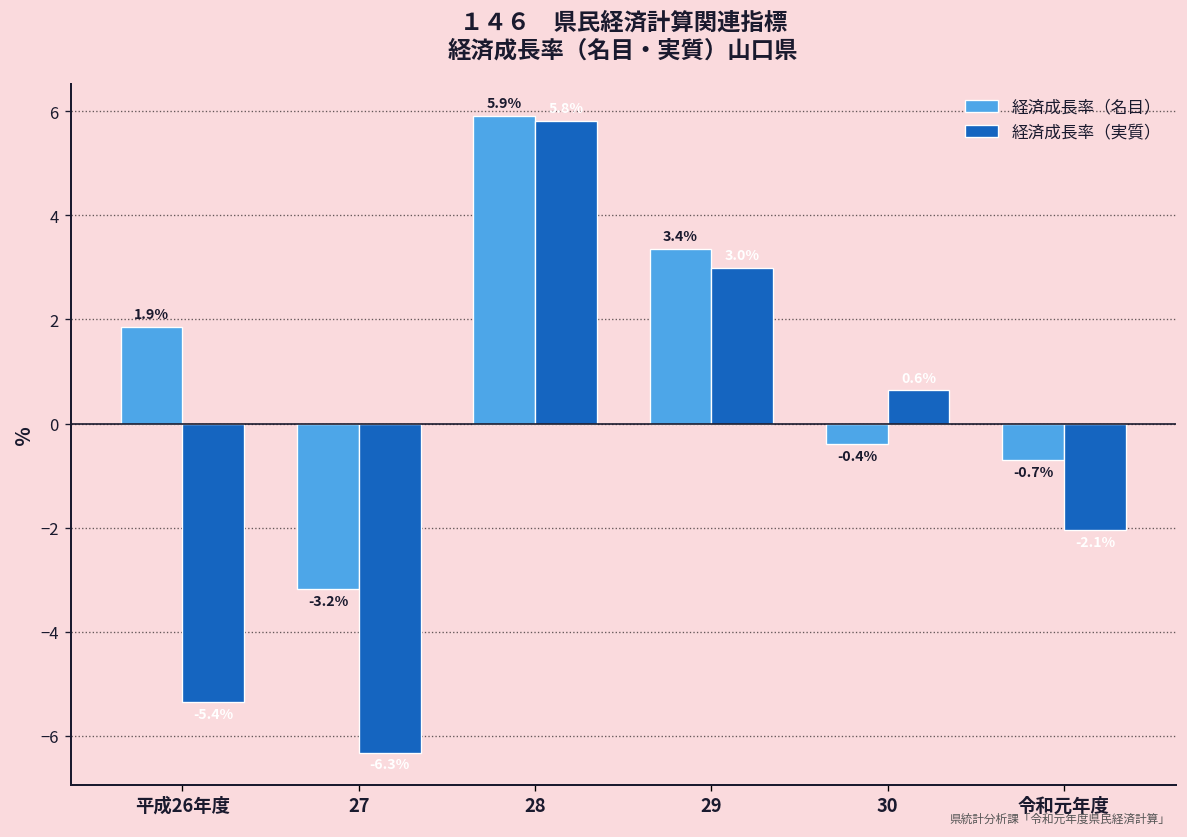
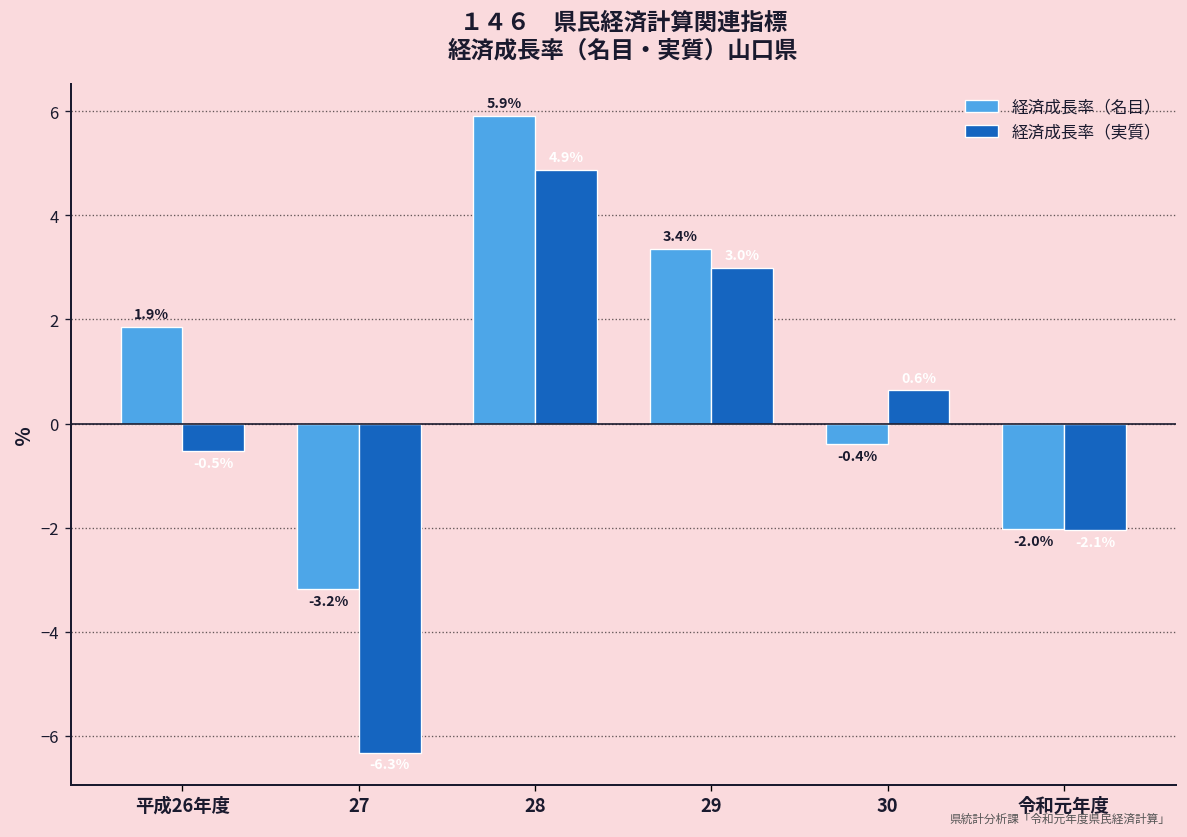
  {
    "経済成長率（名目）": {
      "平成26年度": "1.9%",
      "27": "-3.2%",
      "28": "5.9%",
      "29": "3.4%",
      "30": "-0.4%",
-     "令和元年度": "-0.7%"
+     "令和元年度": "-2.0%"
    },
    "経済成長率（実質）": {
-     "平成26年度": "-5.4",
+     "平成26年度": "-0.5",
      "27": "-6.3",
-     "28": "5.8",
+     "28": "4.9",
      "29": "3.0",
      "30": "0.6",
      "令和元年度": "-2.1"
    }
  }
